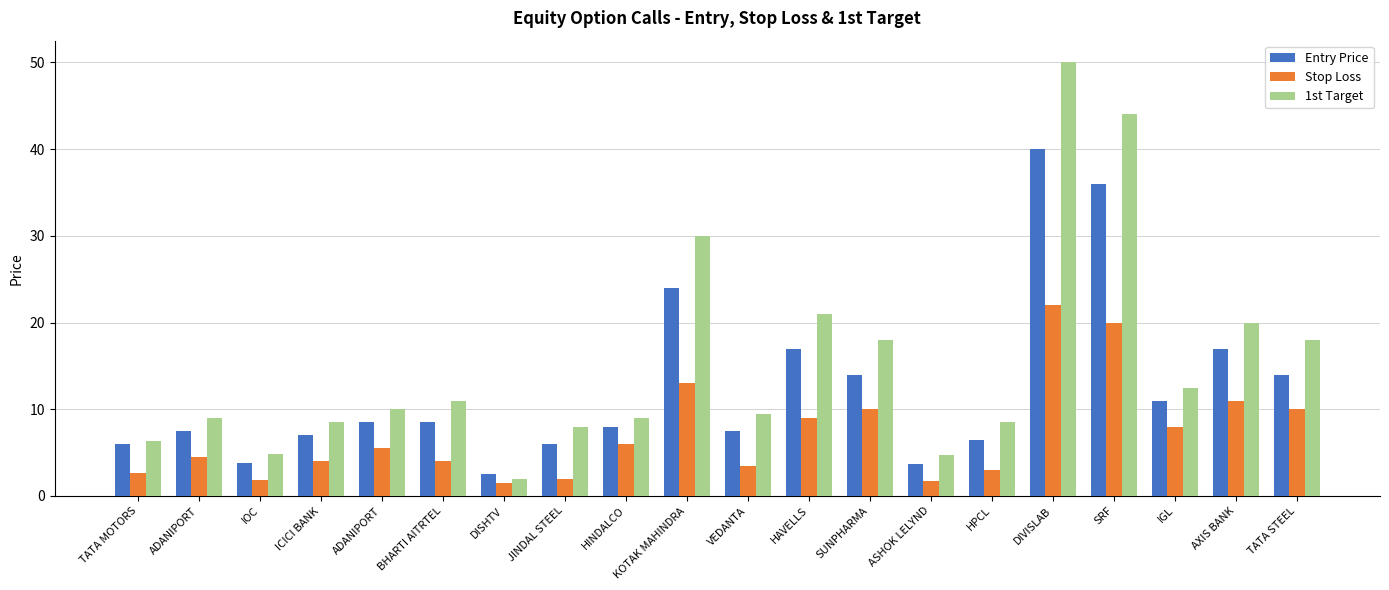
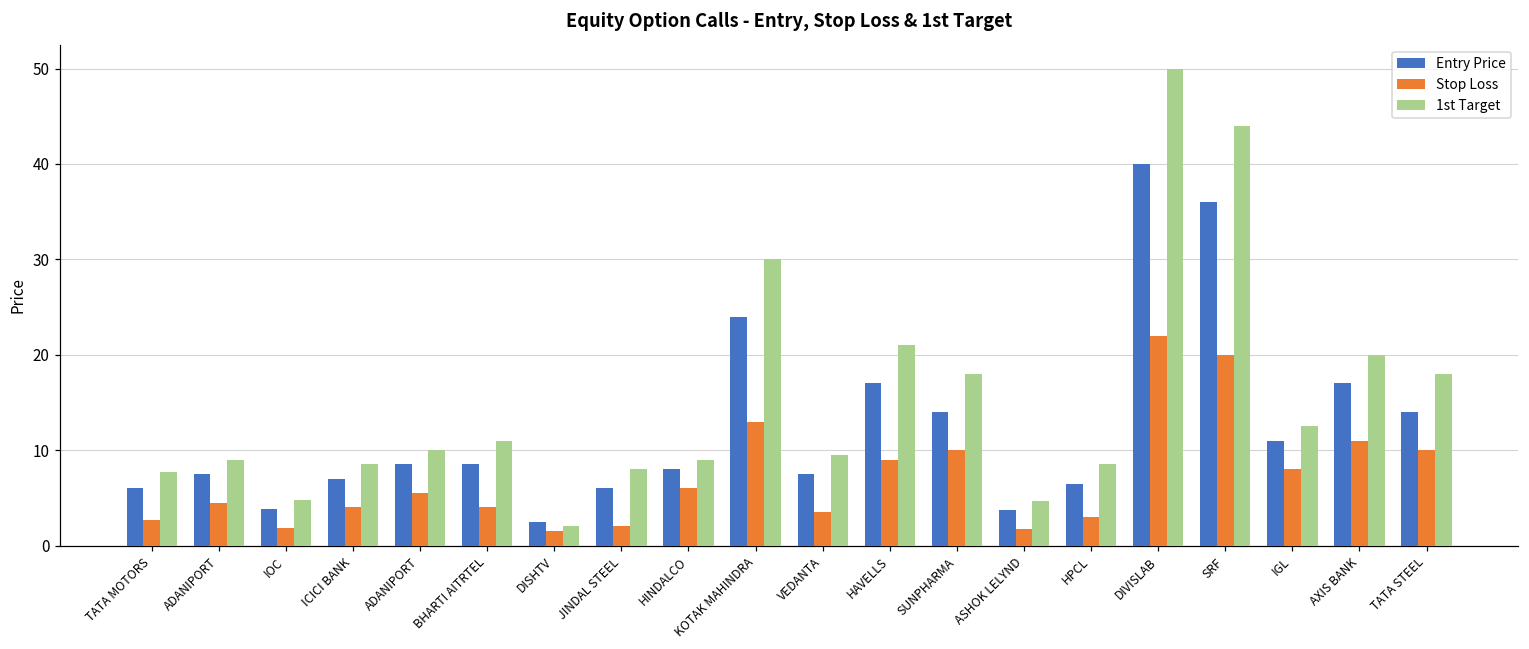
  {
    "Entry Price": {
      "TATA MOTORS": 6,
      "IOC": 4,
      "ICICI BANK": 7,
      "BHARTI AITRTEL": 9,
      "DISHTV": 3,
      "JINDAL STEEL": 6,
      "HINDALCO": 8,
      "KOTAK MAHINDRA": 24,
      "VEDANTA": 8,
      "HAVELLS": 17,
      "SUNPHARMA": 14,
      "ASHOK LELYND": 4,
      "HPCL": 7,
      "DIVISLAB": 40,
      "SRF": 36,
      "IGL": 11,
      "AXIS BANK": 17,
      "TATA STEEL": 14
    },
    "Stop Loss": {
      "TATA MOTORS": 3,
      "IOC": 2,
      "ICICI BANK": 4,
      "BHARTI AITRTEL": 4,
      "DISHTV": 2,
      "JINDAL STEEL": 2,
      "HINDALCO": 6,
      "KOTAK MAHINDRA": 13,
      "VEDANTA": 4,
      "HAVELLS": 9,
      "SUNPHARMA": 10,
      "ASHOK LELYND": 2,
      "HPCL": 3,
      "DIVISLAB": 22,
      "SRF": 20,
      "IGL": 8,
      "AXIS BANK": 11,
      "TATA STEEL": 10
    },
    "1st Target": {
-     "TATA MOTORS": 6,
+     "TATA MOTORS": 8,
      "IOC": 5,
      "ICICI BANK": 9,
      "BHARTI AITRTEL": 11,
      "DISHTV": 2,
      "JINDAL STEEL": 8,
      "HINDALCO": 9,
      "KOTAK MAHINDRA": 30,
      "VEDANTA": 10,
      "HAVELLS": 21,
      "SUNPHARMA": 18,
      "ASHOK LELYND": 5,
      "HPCL": 9,
      "DIVISLAB": 50,
      "SRF": 44,
      "IGL": 13,
      "AXIS BANK": 20,
      "TATA STEEL": 18
    }
  }
